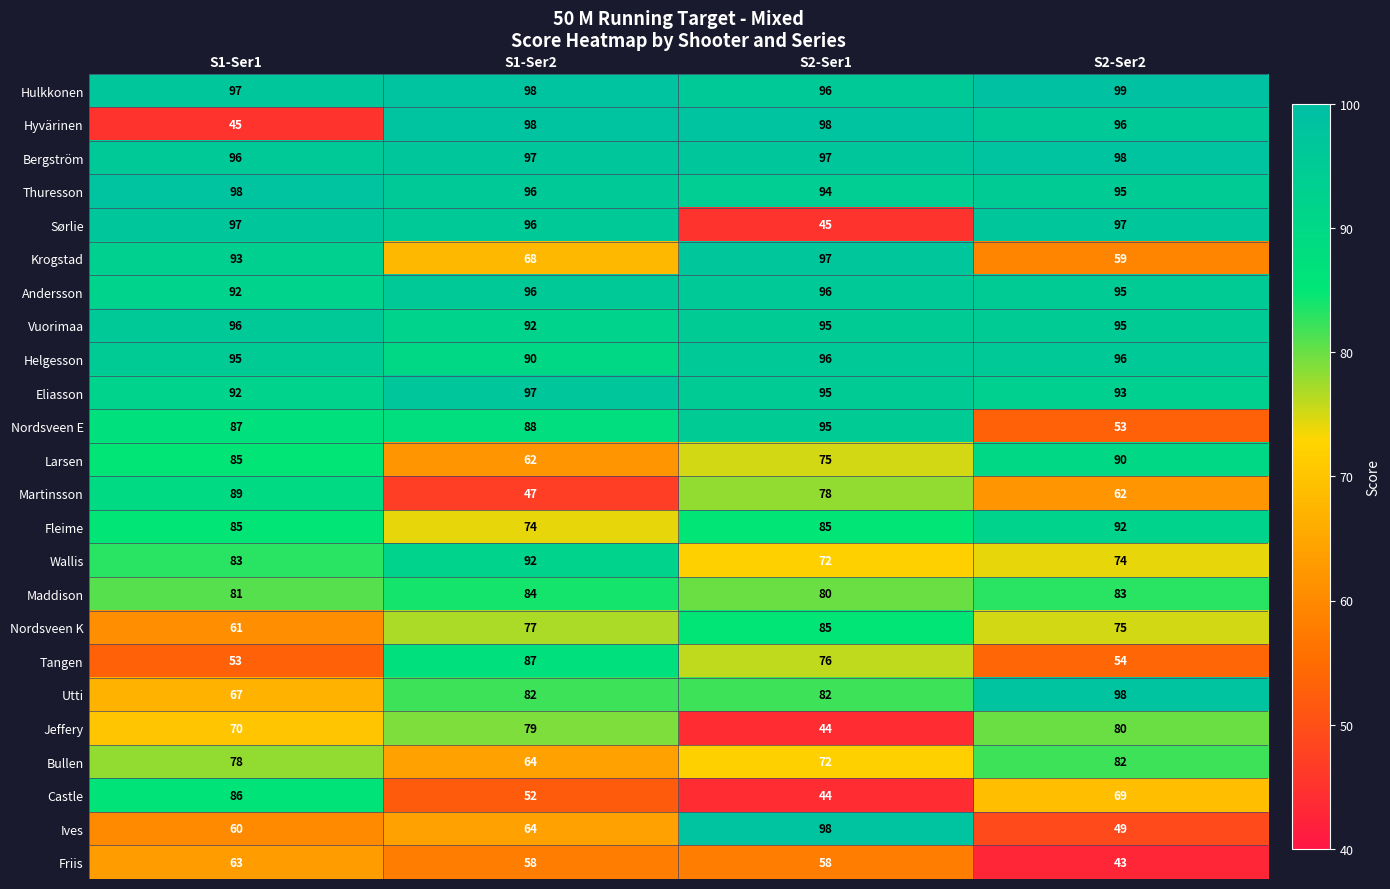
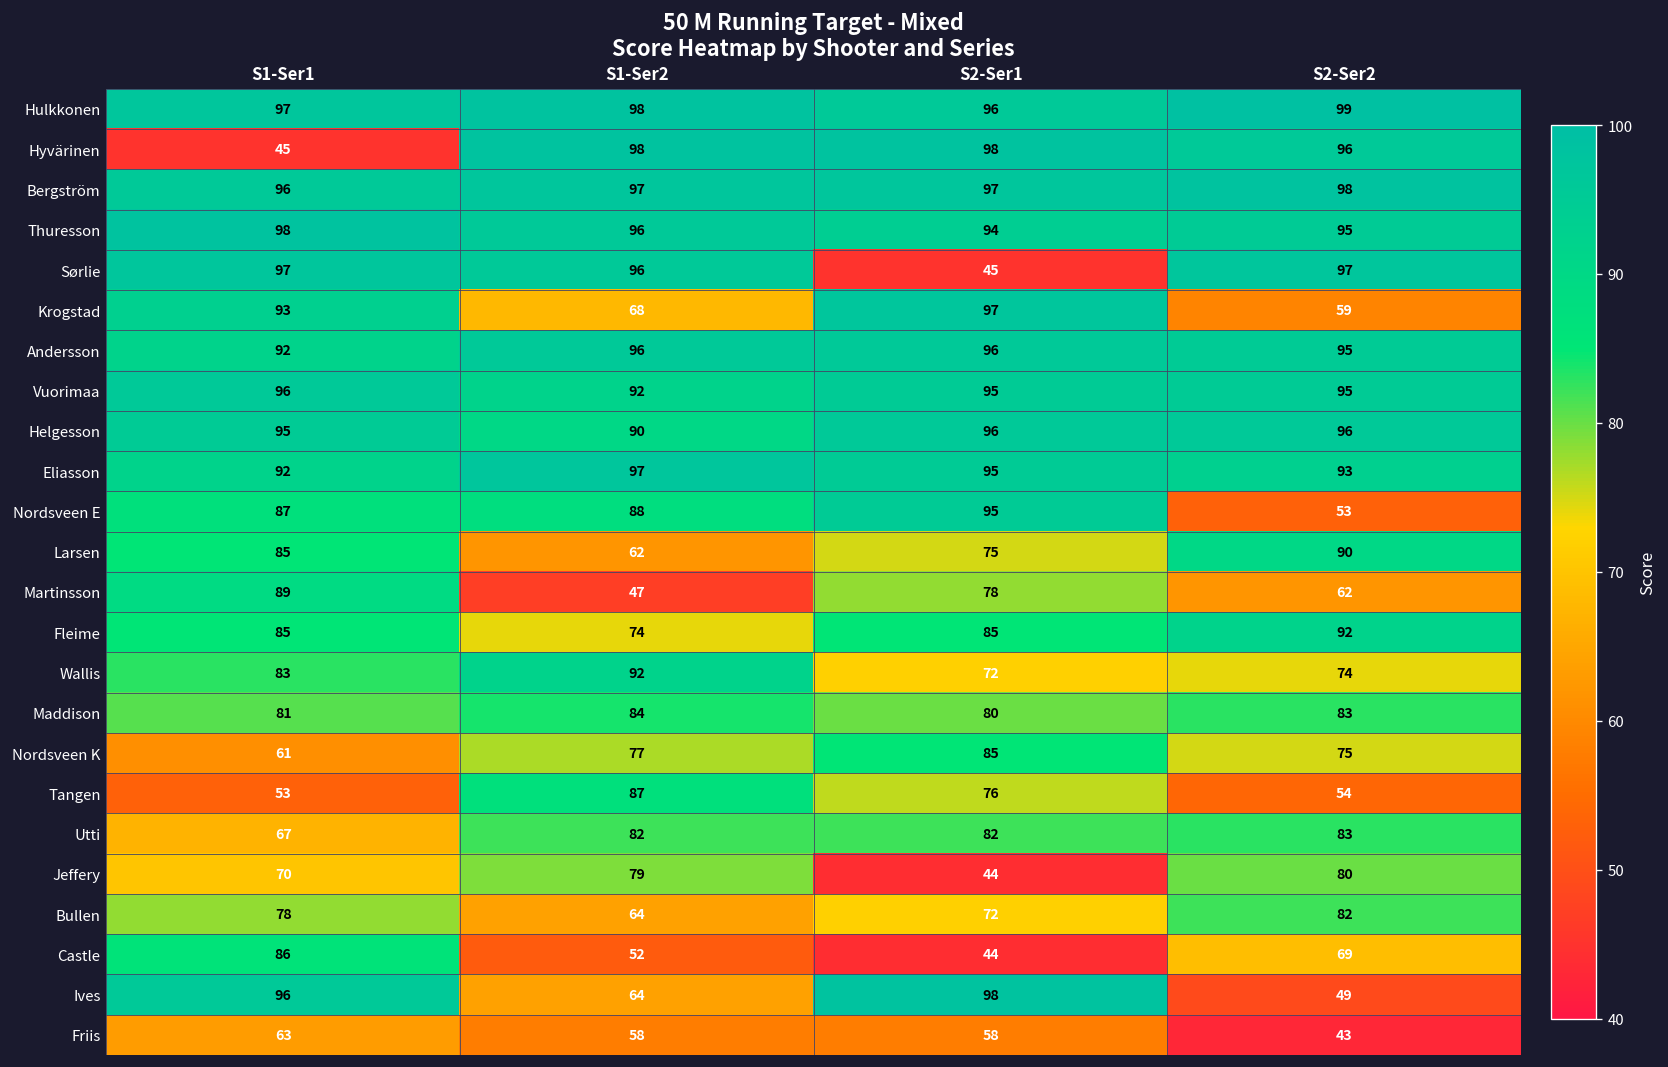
  {
    "Hulkkonen": {
      "S1-Ser1": 97,
      "S1-Ser2": 98,
      "S2-Ser1": 96,
      "S2-Ser2": 99
    },
    "Hyvärinen": {
      "S1-Ser1": 45,
      "S1-Ser2": 98,
      "S2-Ser1": 98,
      "S2-Ser2": 96
    },
    "Bergström": {
      "S1-Ser1": 96,
      "S1-Ser2": 97,
      "S2-Ser1": 97,
      "S2-Ser2": 98
    },
    "Thuresson": {
      "S1-Ser1": 98,
      "S1-Ser2": 96,
      "S2-Ser1": 94,
      "S2-Ser2": 95
    },
    "Sørlie": {
      "S1-Ser1": 97,
      "S1-Ser2": 96,
      "S2-Ser1": 45,
      "S2-Ser2": 97
    },
    "Krogstad": {
      "S1-Ser1": 93,
      "S1-Ser2": 68,
      "S2-Ser1": 97,
      "S2-Ser2": 59
    },
    "Andersson": {
      "S1-Ser1": 92,
      "S1-Ser2": 96,
      "S2-Ser1": 96,
      "S2-Ser2": 95
    },
    "Vuorimaa": {
      "S1-Ser1": 96,
      "S1-Ser2": 92,
      "S2-Ser1": 95,
      "S2-Ser2": 95
    },
    "Helgesson": {
      "S1-Ser1": 95,
      "S1-Ser2": 90,
      "S2-Ser1": 96,
      "S2-Ser2": 96
    },
    "Eliasson": {
      "S1-Ser1": 92,
      "S1-Ser2": 97,
      "S2-Ser1": 95,
      "S2-Ser2": 93
    },
    "Nordsveen E": {
      "S1-Ser1": 87,
      "S1-Ser2": 88,
      "S2-Ser1": 95,
      "S2-Ser2": 53
    },
    "Larsen": {
      "S1-Ser1": 85,
      "S1-Ser2": 62,
      "S2-Ser1": 75,
      "S2-Ser2": 90
    },
    "Martinsson": {
      "S1-Ser1": 89,
      "S1-Ser2": 47,
      "S2-Ser1": 78,
      "S2-Ser2": 62
    },
    "Fleime": {
      "S1-Ser1": 85,
      "S1-Ser2": 74,
      "S2-Ser1": 85,
      "S2-Ser2": 92
    },
    "Wallis": {
      "S1-Ser1": 83,
      "S1-Ser2": 92,
      "S2-Ser1": 72,
      "S2-Ser2": 74
    },
    "Maddison": {
      "S1-Ser1": 81,
      "S1-Ser2": 84,
      "S2-Ser1": 80,
      "S2-Ser2": 83
    },
    "Nordsveen K": {
      "S1-Ser1": 61,
      "S1-Ser2": 77,
      "S2-Ser1": 85,
      "S2-Ser2": 75
    },
    "Tangen": {
      "S1-Ser1": 53,
      "S1-Ser2": 87,
      "S2-Ser1": 76,
      "S2-Ser2": 54
    },
    "Utti": {
      "S1-Ser1": 67,
      "S1-Ser2": 82,
      "S2-Ser1": 82,
-     "S2-Ser2": 98
+     "S2-Ser2": 83
    },
    "Jeffery": {
      "S1-Ser1": 70,
      "S1-Ser2": 79,
      "S2-Ser1": 44,
      "S2-Ser2": 80
    },
    "Bullen": {
      "S1-Ser1": 78,
      "S1-Ser2": 64,
      "S2-Ser1": 72,
      "S2-Ser2": 82
    },
    "Castle": {
      "S1-Ser1": 86,
      "S1-Ser2": 52,
      "S2-Ser1": 44,
      "S2-Ser2": 69
    },
    "Ives": {
-     "S1-Ser1": 60,
+     "S1-Ser1": 96,
      "S1-Ser2": 64,
      "S2-Ser1": 98,
      "S2-Ser2": 49
    },
    "Friis": {
      "S1-Ser1": 63,
      "S1-Ser2": 58,
      "S2-Ser1": 58,
      "S2-Ser2": 43
    }
  }
